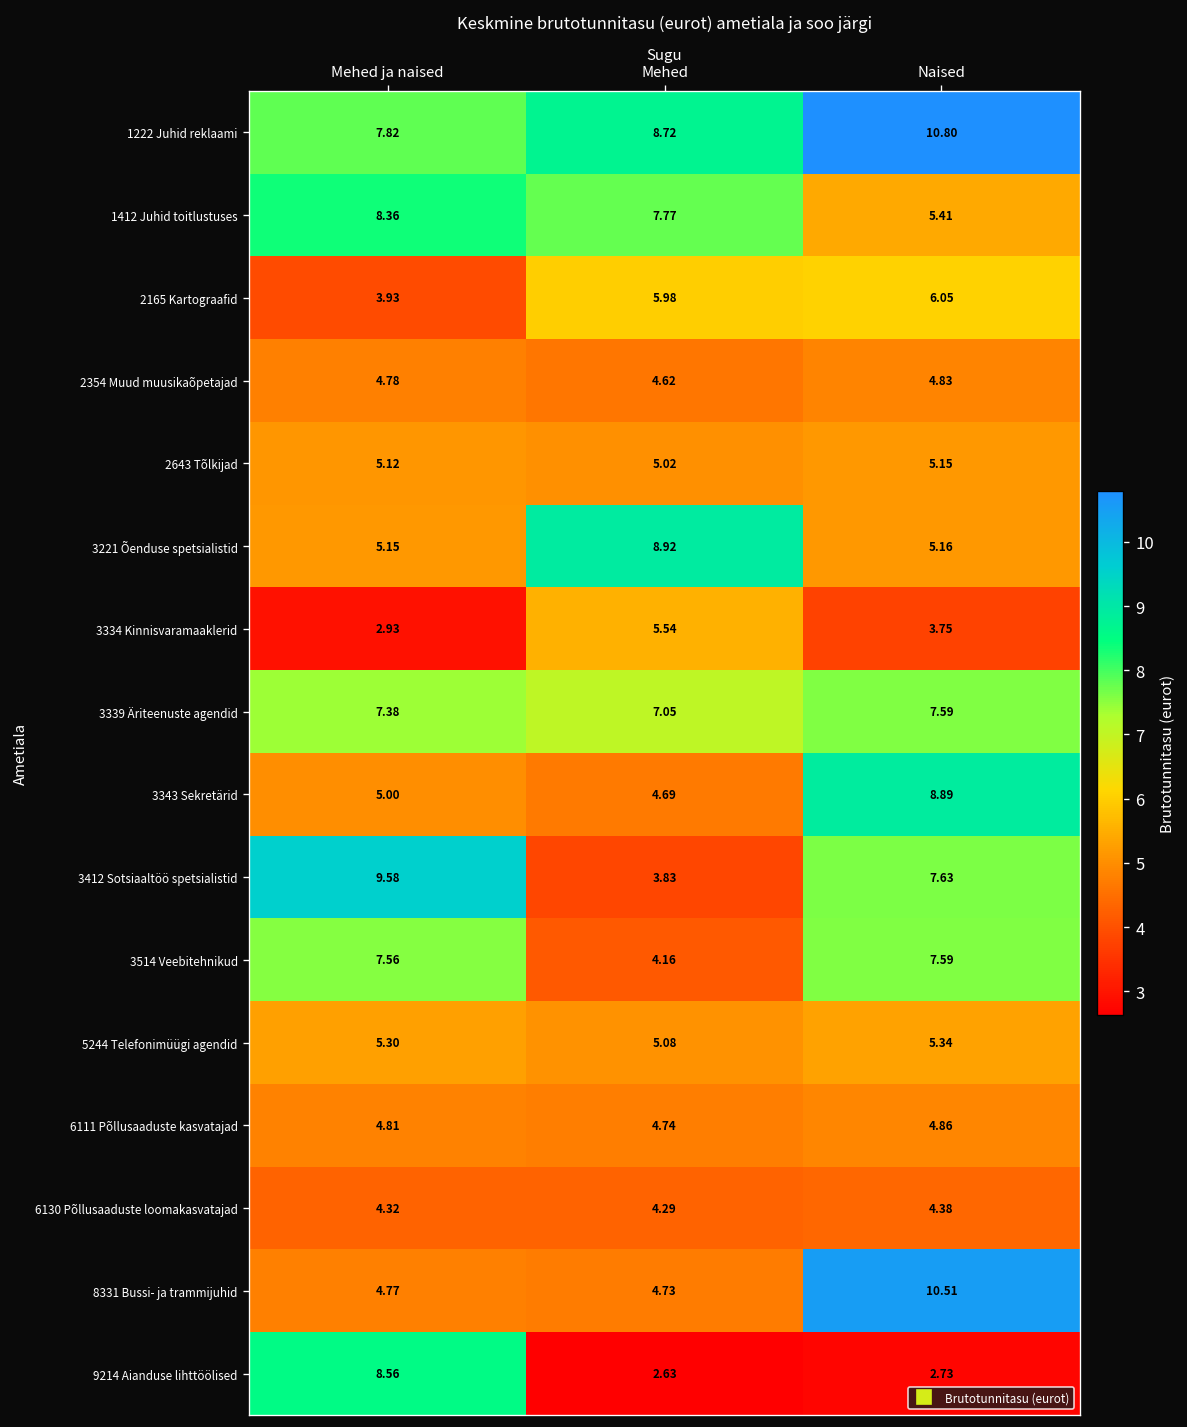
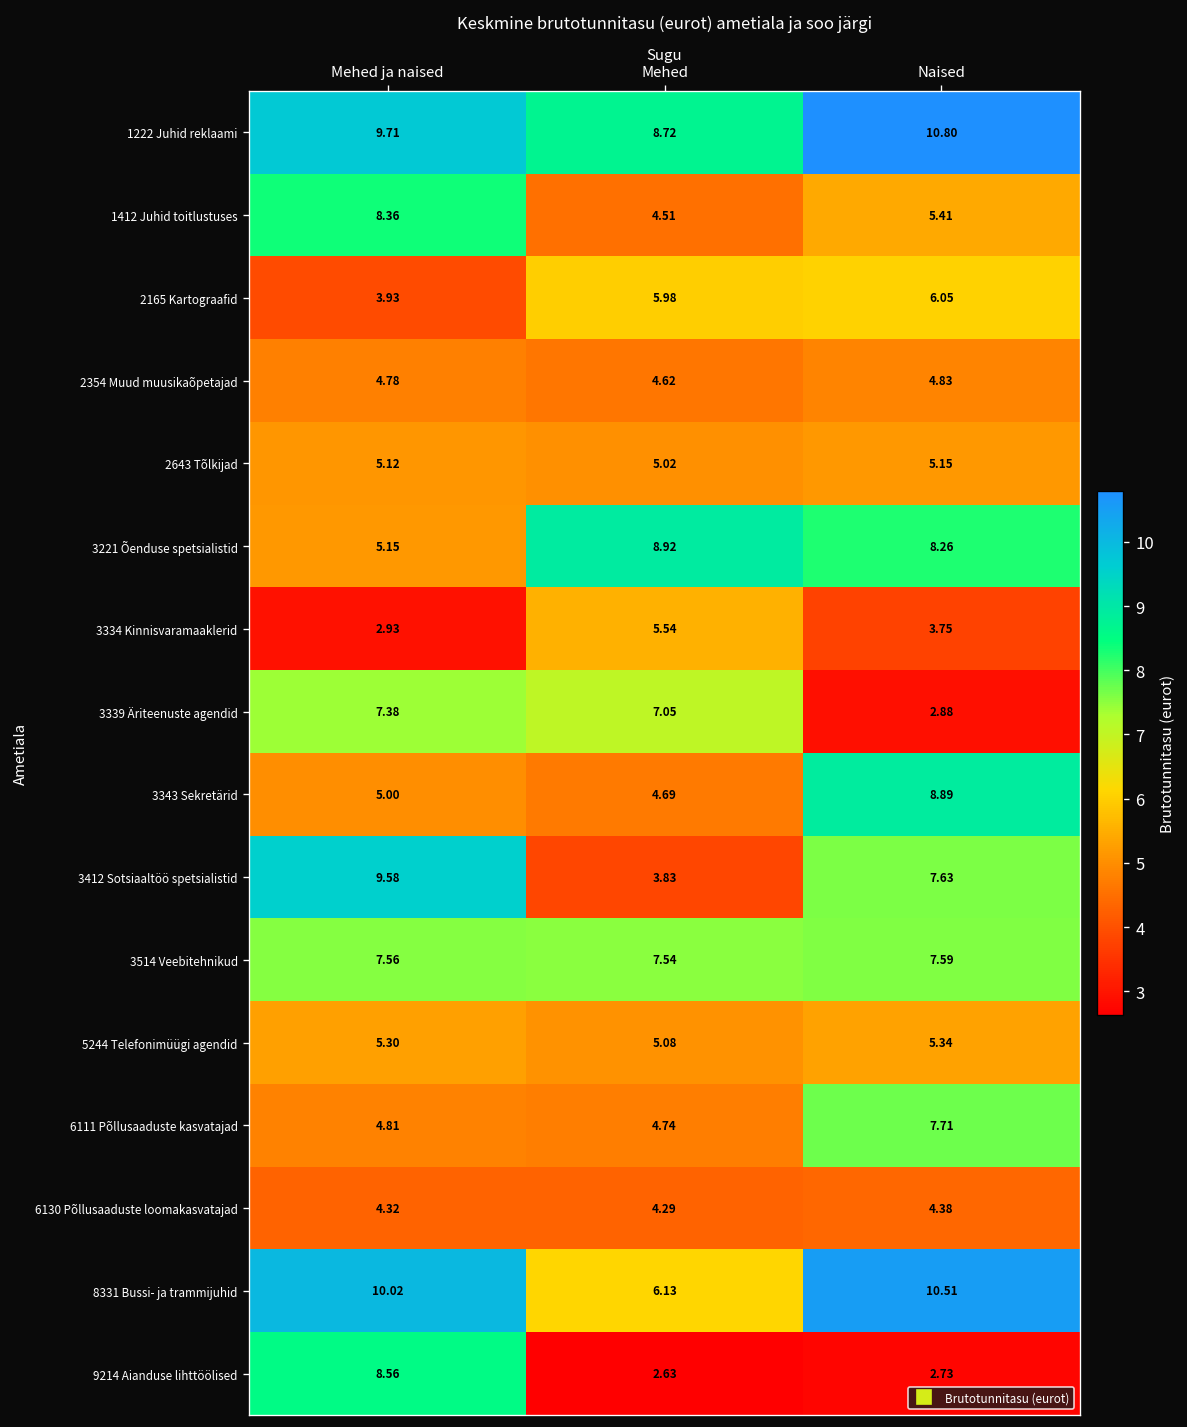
  {
    "1222 Juhid reklaami": {
-     "Mehed ja naised": 7.82,
+     "Mehed ja naised": 9.71,
      "Mehed": 8.72,
      "Naised": 10.80
    },
    "1412 Juhid toitlustuses": {
      "Mehed ja naised": 8.36,
-     "Mehed": 7.77,
+     "Mehed": 4.51,
      "Naised": 5.41
    },
    "2165 Kartograafid": {
      "Mehed ja naised": 3.93,
      "Mehed": 5.98,
      "Naised": 6.05
    },
    "2354 Muud muusikaõpetajad": {
      "Mehed ja naised": 4.78,
      "Mehed": 4.62,
      "Naised": 4.83
    },
    "2643 Tõlkijad": {
      "Mehed ja naised": 5.12,
      "Mehed": 5.02,
      "Naised": 5.15
    },
    "3221 Õenduse spetsialistid": {
      "Mehed ja naised": 5.15,
      "Mehed": 8.92,
-     "Naised": 5.16
+     "Naised": 8.26
    },
    "3334 Kinnisvaramaaklerid": {
      "Mehed ja naised": 2.93,
      "Mehed": 5.54,
      "Naised": 3.75
    },
    "3339 Äriteenuste agendid": {
      "Mehed ja naised": 7.38,
      "Mehed": 7.05,
-     "Naised": 7.59
+     "Naised": 2.88
    },
    "3343 Sekretärid": {
      "Mehed ja naised": 5.00,
      "Mehed": 4.69,
      "Naised": 8.89
    },
    "3412 Sotsiaaltöö spetsialistid": {
      "Mehed ja naised": 9.58,
      "Mehed": 3.83,
      "Naised": 7.63
    },
    "3514 Veebitehnikud": {
      "Mehed ja naised": 7.56,
-     "Mehed": 4.16,
+     "Mehed": 7.54,
      "Naised": 7.59
    },
    "5244 Telefonimüügi agendid": {
      "Mehed ja naised": 5.30,
      "Mehed": 5.08,
      "Naised": 5.34
    },
    "6111 Põllusaaduste kasvatajad": {
      "Mehed ja naised": 4.81,
      "Mehed": 4.74,
-     "Naised": 4.86
+     "Naised": 7.71
    },
    "6130 Põllusaaduste loomakasvatajad": {
      "Mehed ja naised": 4.32,
      "Mehed": 4.29,
      "Naised": 4.38
    },
    "8331 Bussi- ja trammijuhid": {
-     "Mehed ja naised": 4.77,
-     "Mehed": 4.73,
+     "Mehed ja naised": 10.02,
+     "Mehed": 6.13,
      "Naised": 10.51
    },
    "9214 Aianduse lihttöölised": {
      "Mehed ja naised": 8.56,
      "Mehed": 2.63,
      "Naised": 2.73
    }
  }
